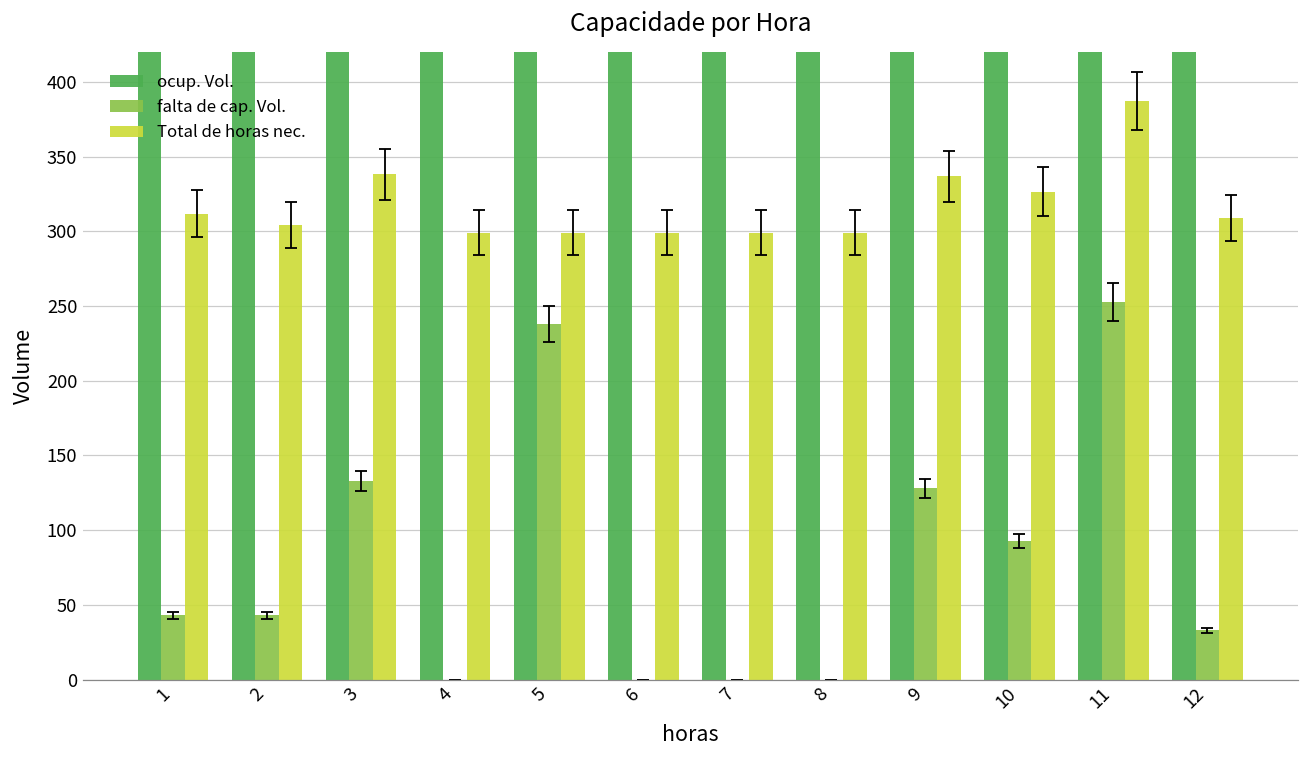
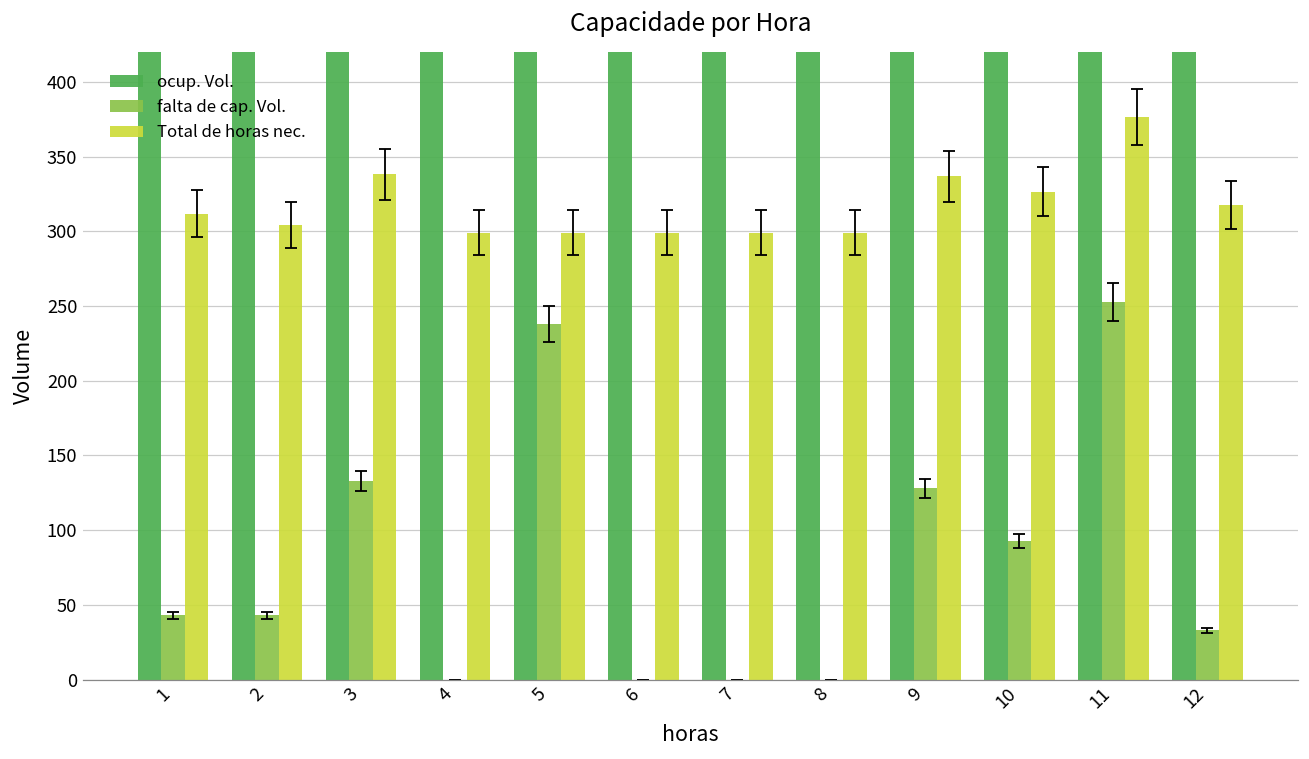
  {
    "falta de cap. Vol.": {
      "1": 43,
      "2": 43,
      "3": 133,
      "4": 0,
      "5": 238,
      "6": 0,
      "7": 0,
      "8": 0,
      "9": 128,
      "10": 93,
      "11": 253,
      "12": 33
    },
    "Total de horas nec.": {
      "1": 312,
      "2": 304,
      "3": 338,
      "4": 299,
      "5": 299,
      "6": 299,
      "7": 299,
      "8": 299,
      "9": 337,
      "10": 327,
-     "11": 388,
-     "12": 309
+     "11": 376,
+     "12": 318
    }
  }
